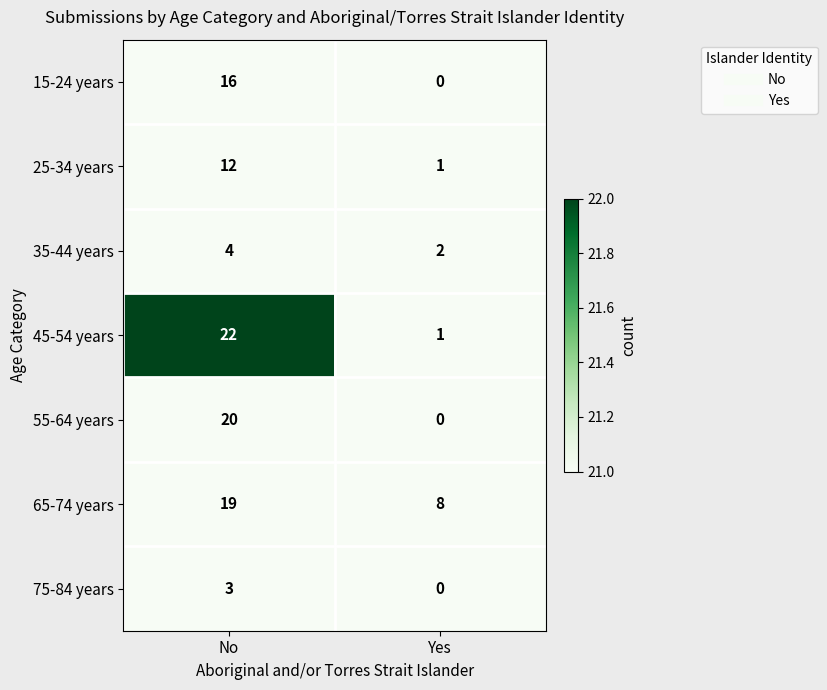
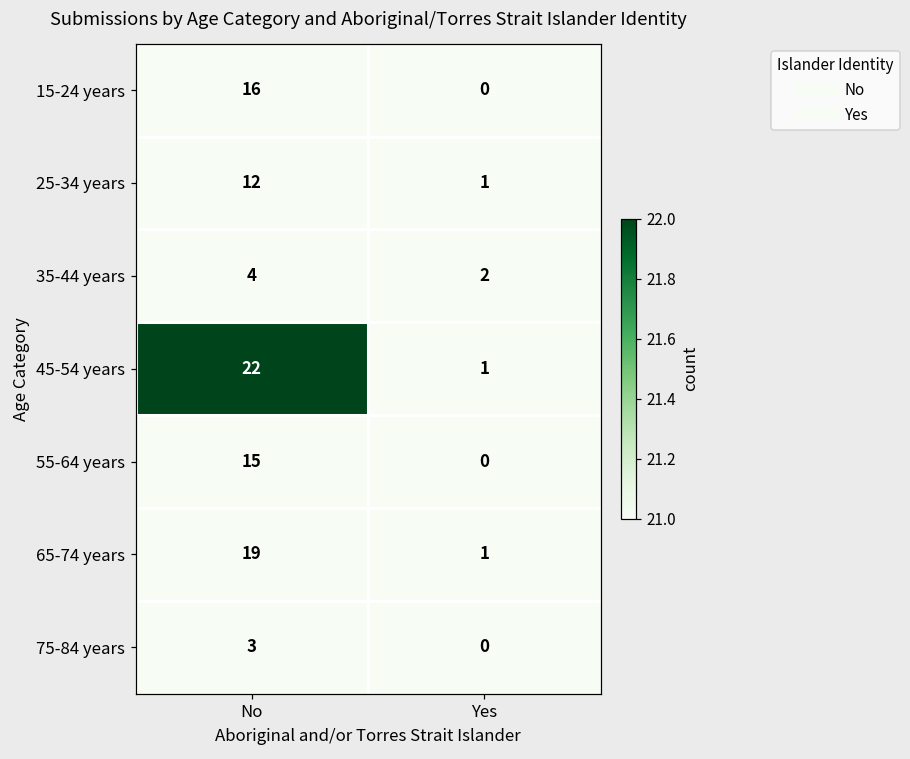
  {
    "15-24 years": {
      "No": 16,
      "Yes": 0
    },
    "25-34 years": {
      "No": 12,
      "Yes": 1
    },
    "35-44 years": {
      "No": 4,
      "Yes": 2
    },
    "45-54 years": {
      "No": 22,
      "Yes": 1
    },
    "55-64 years": {
-     "No": 20,
+     "No": 15,
      "Yes": 0
    },
    "65-74 years": {
      "No": 19,
-     "Yes": 8
+     "Yes": 1
    },
    "75-84 years": {
      "No": 3,
      "Yes": 0
    }
  }
